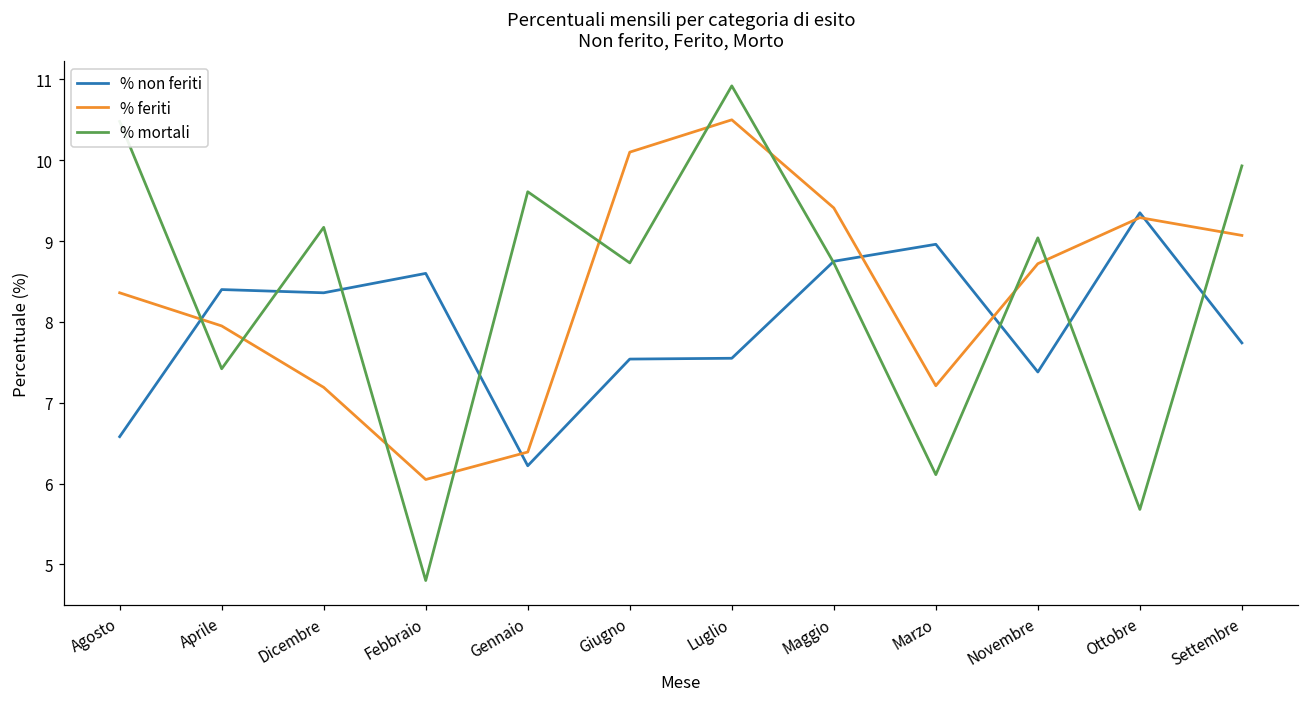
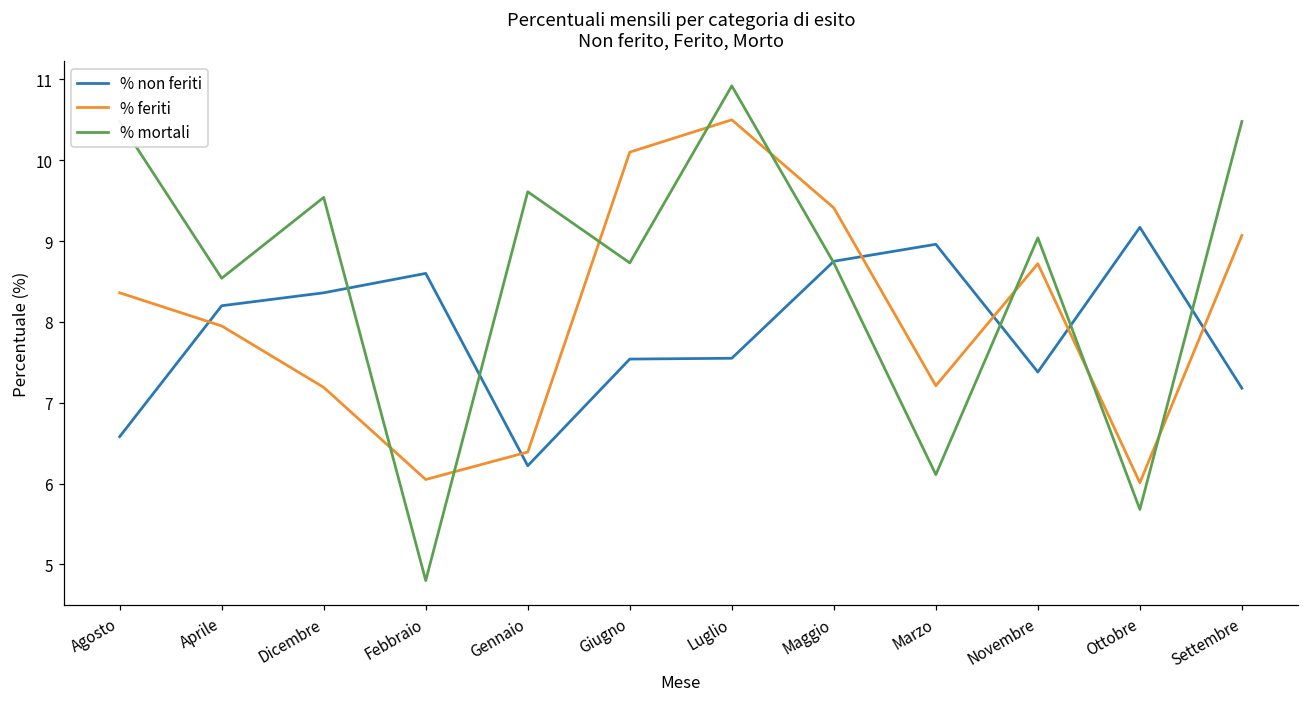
  {
    "% non feriti": {
      "Agosto": 6.6,
-     "Aprile": 8.4,
+     "Aprile": 8.2,
      "Dicembre": 8.4,
      "Febbraio": 8.6,
      "Gennaio": 6.2,
      "Giugno": 7.5,
      "Luglio": 7.6,
      "Marzo": 9.0,
      "Novembre": 7.4,
-     "Ottobre": 9.4,
-     "Settembre": 7.7
+     "Ottobre": 9.2,
+     "Settembre": 7.2
    },
    "% feriti": {
      "Agosto": 8.4,
      "Aprile": 8.0,
      "Dicembre": 7.2,
      "Febbraio": 6.1,
      "Gennaio": 6.4,
      "Giugno": 10.1,
      "Luglio": 10.5,
      "Maggio": 9.4,
      "Marzo": 7.2,
      "Novembre": 8.7,
-     "Ottobre": 9.3,
+     "Ottobre": 6.0,
      "Settembre": 9.1
    },
    "% mortali": {
-     "Aprile": 7.4,
-     "Dicembre": 9.2,
+     "Aprile": 8.5,
+     "Dicembre": 9.5,
      "Febbraio": 4.8,
      "Gennaio": 9.6,
      "Giugno": 8.7,
      "Luglio": 10.9,
      "Marzo": 6.1,
      "Novembre": 9.0,
      "Ottobre": 5.7,
-     "Settembre": 9.9
+     "Settembre": 10.5
    }
  }
